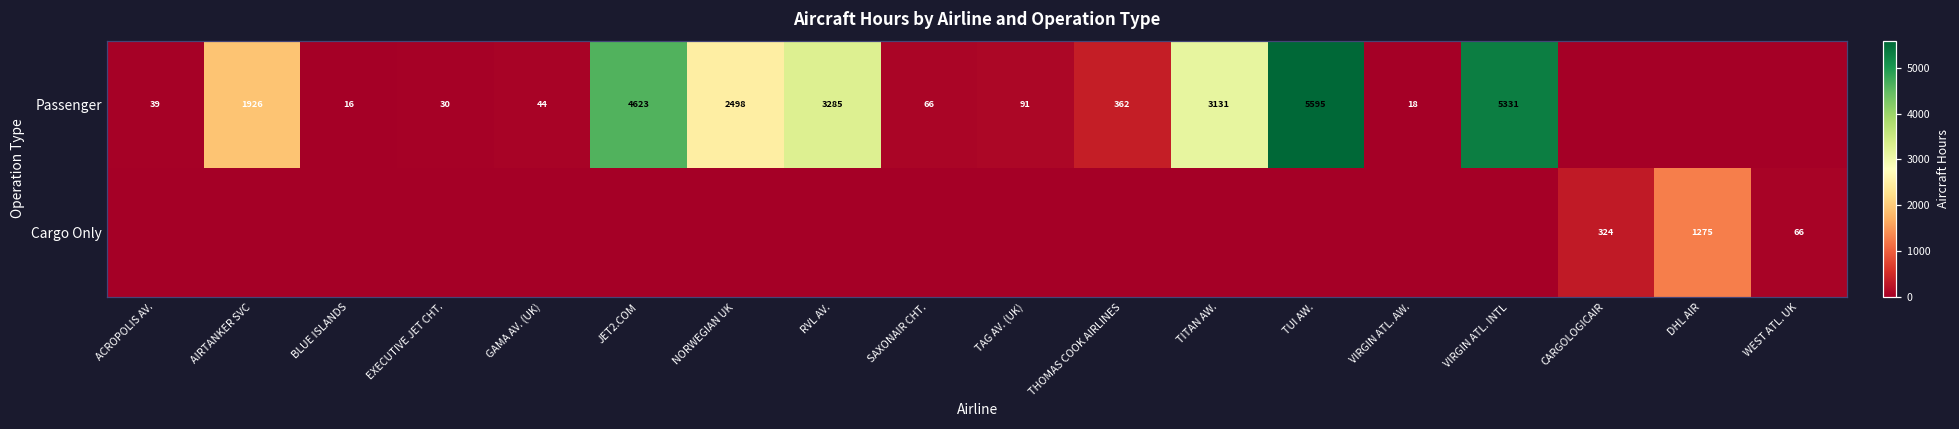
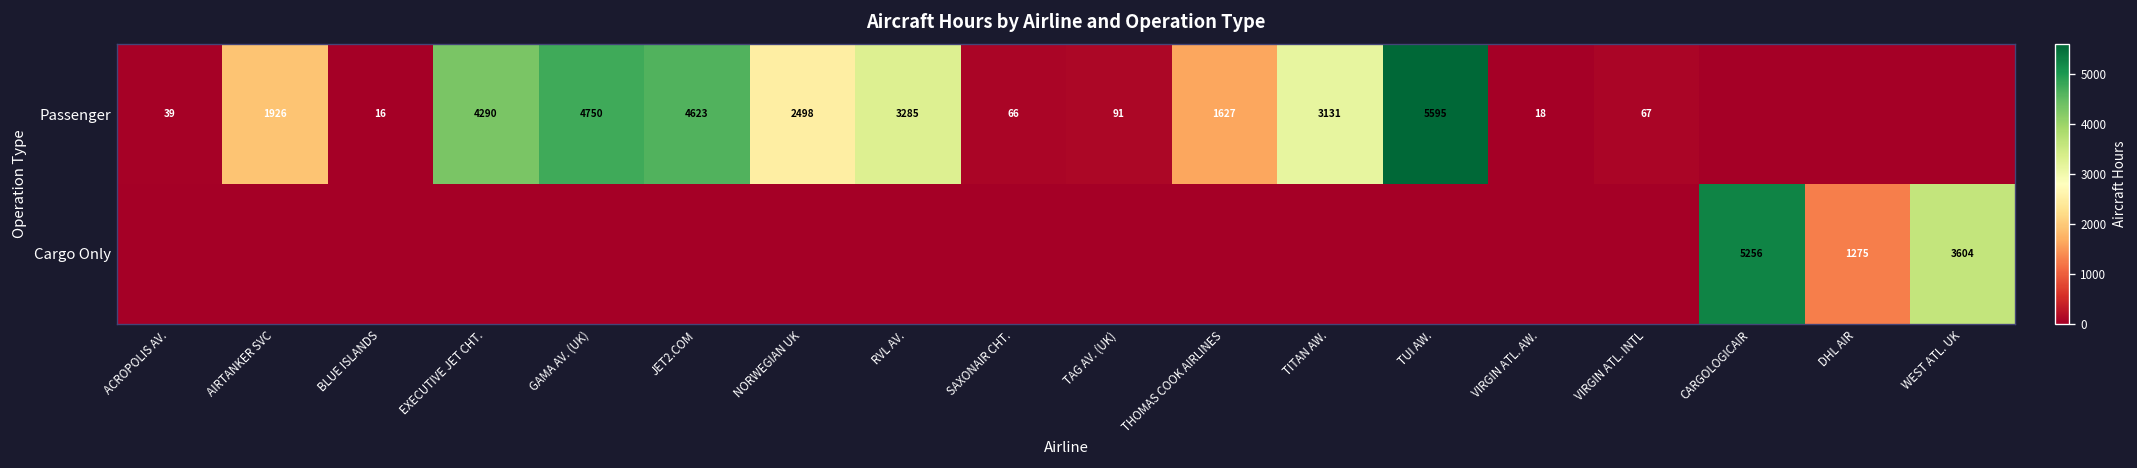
  {
    "Passenger": {
      "ACROPOLIS AV.": 39,
      "AIRTANKER SVC": 1926,
      "BLUE ISLANDS": 16,
-     "EXECUTIVE JET CHT.": 30,
-     "GAMA AV. (UK)": 44,
+     "EXECUTIVE JET CHT.": 4290,
+     "GAMA AV. (UK)": 4750,
      "JET2.COM": 4623,
      "NORWEGIAN UK": 2498,
      "RVL AV.": 3285,
      "SAXONAIR CHT.": 66,
      "TAG AV. (UK)": 91,
-     "THOMAS COOK AIRLINES": 362,
+     "THOMAS COOK AIRLINES": 1627,
      "TITAN AW.": 3131,
      "TUI AW.": 5595,
      "VIRGIN ATL. AW.": 18,
-     "VIRGIN ATL. INTL": 5331
+     "VIRGIN ATL. INTL": 67
    },
    "Cargo Only": {
-     "CARGOLOGICAIR": 324,
+     "CARGOLOGICAIR": 5256,
      "DHL AIR": 1275,
-     "WEST ATL. UK": 66
+     "WEST ATL. UK": 3604
    }
  }
